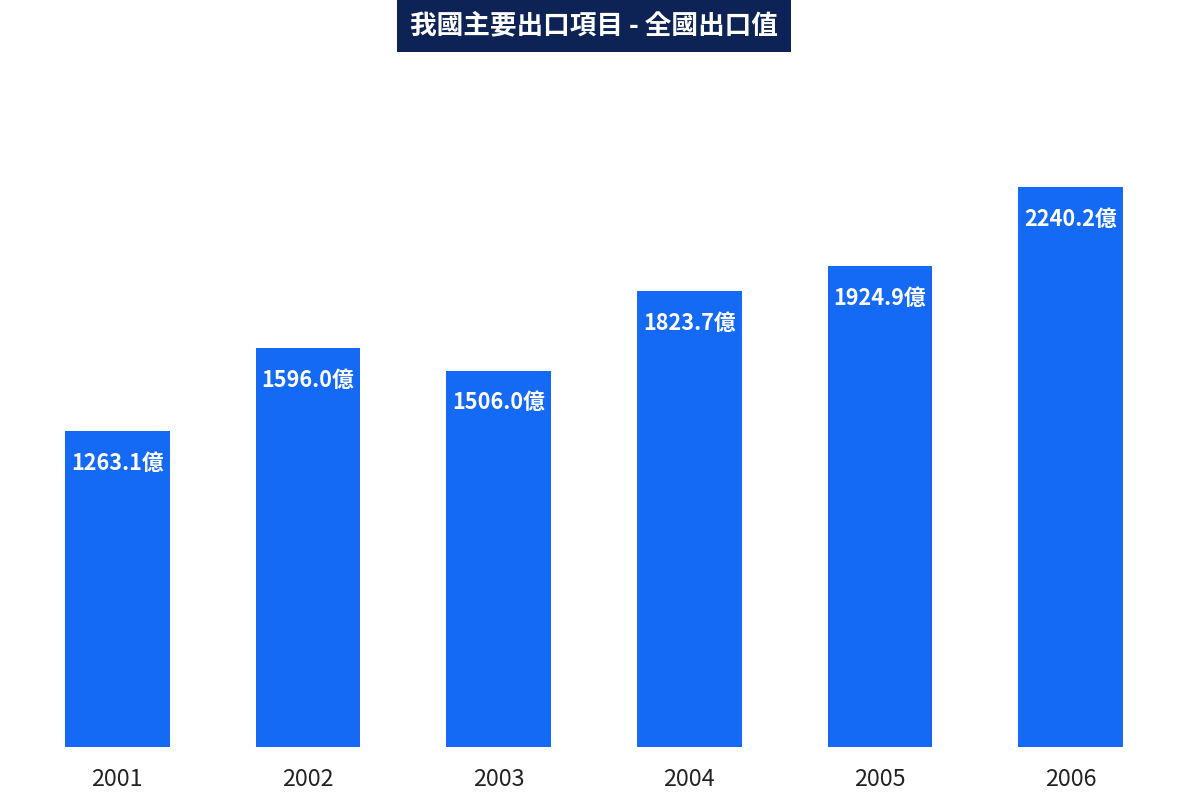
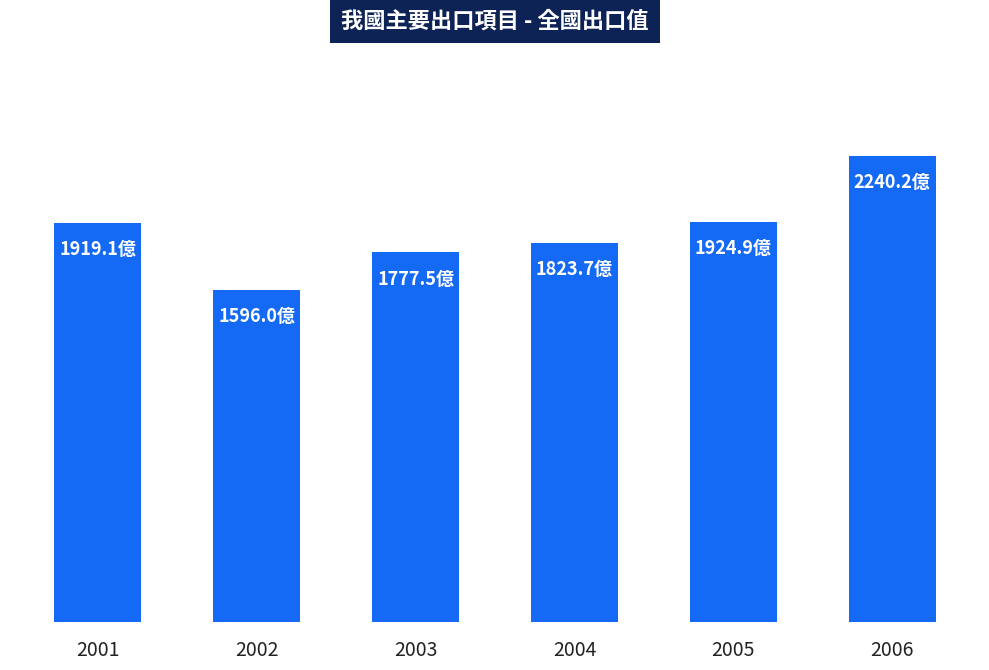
  {
-   "2001": "1263.1億",
+   "2001": "1919.1億",
    "2002": "1596.0億",
-   "2003": "1506.0億",
+   "2003": "1777.5億",
    "2004": "1823.7億",
    "2005": "1924.9億",
    "2006": "2240.2億"
  }
